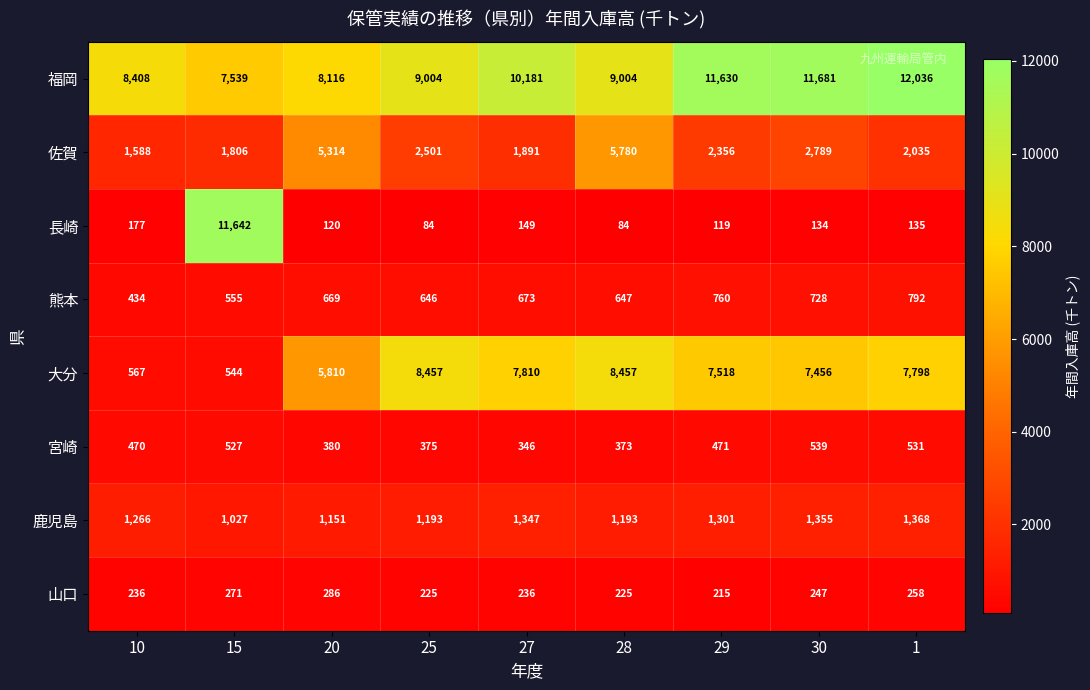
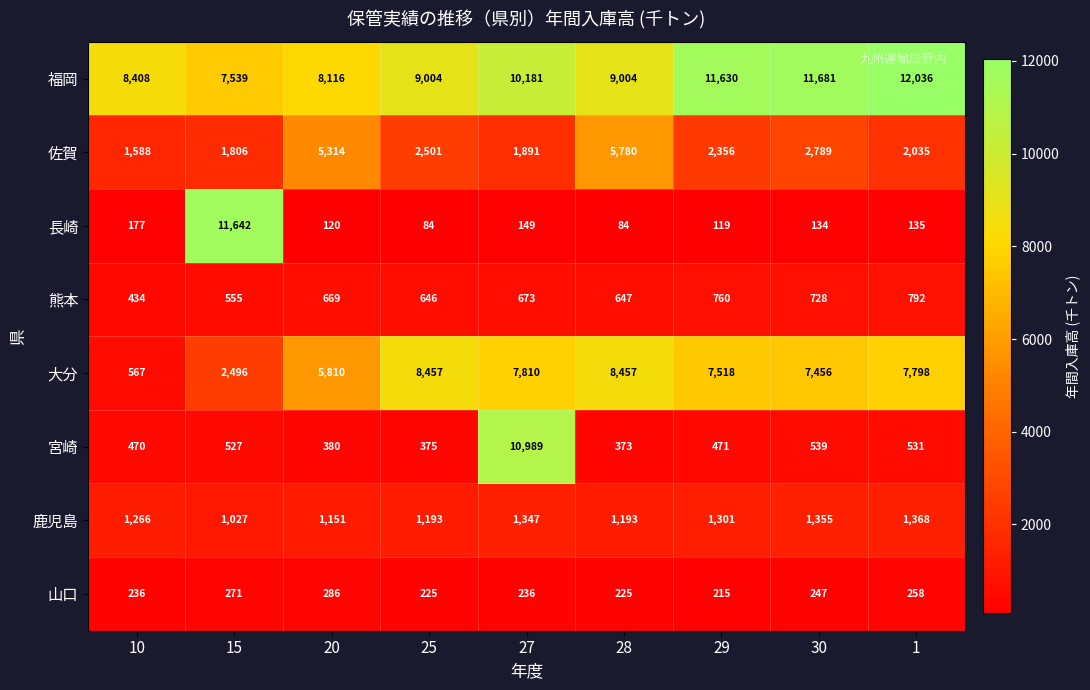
  {
    "福岡": {
      "10": "8,408",
      "15": "7,539",
      "20": "8,116",
      "25": "9,004",
      "27": "10,181",
      "28": "9,004",
      "29": "11,630",
      "30": "11,681"
    },
    "佐賀": {
      "10": "1,588",
      "15": "1,806",
      "20": "5,314",
      "25": "2,501",
      "27": "1,891",
      "28": "5,780",
      "29": "2,356",
      "30": "2,789",
      "1": "2,035"
    },
    "長崎": {
      "10": "177",
      "15": "11,642",
      "20": "120",
      "25": "84",
      "27": "149",
      "28": "84",
      "29": "119",
      "30": "134",
      "1": "135"
    },
    "熊本": {
      "10": "434",
      "15": "555",
      "20": "669",
      "25": "646",
      "27": "673",
      "28": "647",
      "29": "760",
      "30": "728",
      "1": "792"
    },
    "大分": {
      "10": "567",
-     "15": "544",
+     "15": "2,496",
      "20": "5,810",
      "25": "8,457",
      "27": "7,810",
      "28": "8,457",
      "29": "7,518",
      "30": "7,456",
      "1": "7,798"
    },
    "宮崎": {
      "10": "470",
      "15": "527",
      "20": "380",
      "25": "375",
-     "27": "346",
+     "27": "10,989",
      "28": "373",
      "29": "471",
      "30": "539",
      "1": "531"
    },
    "鹿児島": {
      "10": "1,266",
      "15": "1,027",
      "20": "1,151",
      "25": "1,193",
      "27": "1,347",
      "28": "1,193",
      "29": "1,301",
      "30": "1,355",
      "1": "1,368"
    },
    "山口": {
      "10": "236",
      "15": "271",
      "20": "286",
      "25": "225",
      "27": "236",
      "28": "225",
      "29": "215",
      "30": "247",
      "1": "258"
    }
  }
